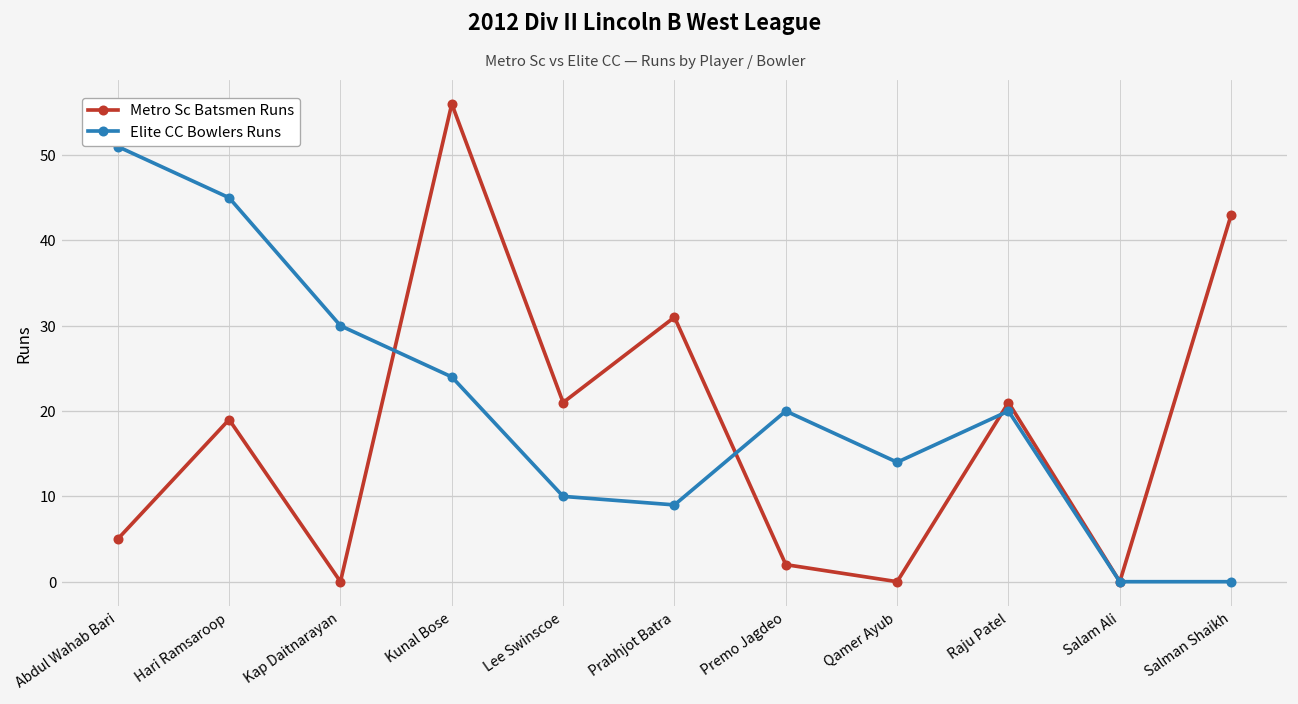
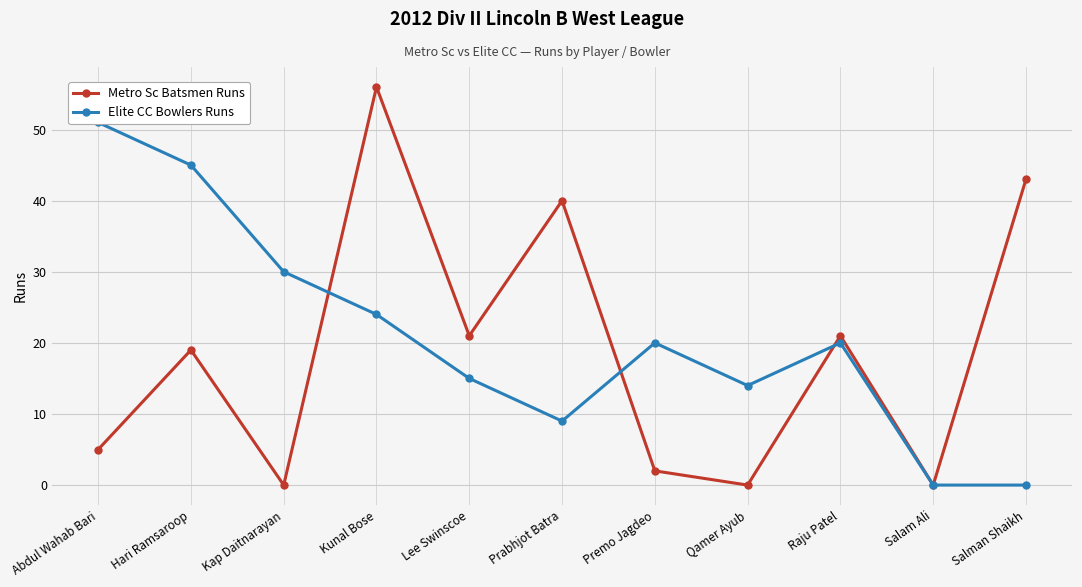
  {
    "Metro Sc Batsmen Runs": {
      "Abdul Wahab Bari": 5,
      "Hari Ramsaroop": 19,
      "Kap Daitnarayan": 0,
      "Kunal Bose": 56,
      "Lee Swinscoe": 21,
-     "Prabhjot Batra": 31,
+     "Prabhjot Batra": 40,
      "Premo Jagdeo": 2,
      "Qamer Ayub": 0,
      "Raju Patel": 21,
      "Salman Shaikh": 43
    },
    "Elite CC Bowlers Runs": {
      "Hari Ramsaroop": 45,
      "Kap Daitnarayan": 30,
      "Kunal Bose": 24,
-     "Lee Swinscoe": 10,
+     "Lee Swinscoe": 15,
      "Prabhjot Batra": 9,
      "Premo Jagdeo": 20,
      "Qamer Ayub": 14,
      "Raju Patel": 20,
      "Salman Shaikh": 0
    }
  }
